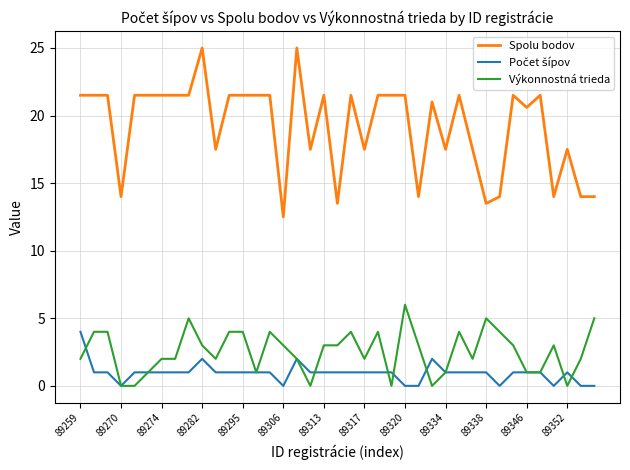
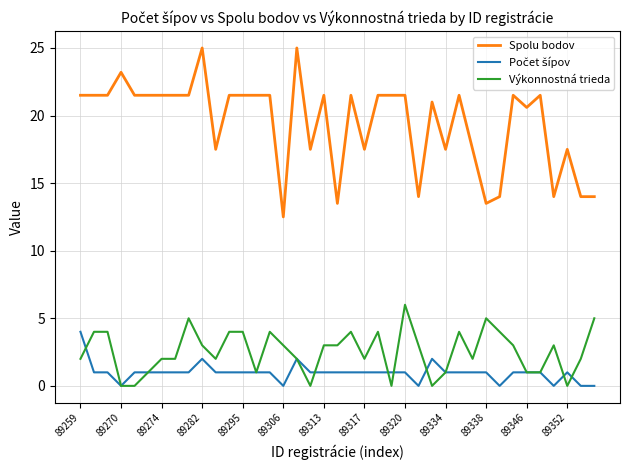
  {
    "Spolu bodov": {
      "89259": 21.5,
-     "89270": 14.0,
+     "89270": 23.2,
      "89274": 21.5,
      "89282": 25.0,
      "89295": 21.5,
      "89306": 12.5,
      "89313": 21.5,
      "89317": 17.5,
      "89320": 21.5,
      "89334": 17.5,
      "89338": 13.5,
      "89346": 20.6,
      "89352": 17.5
    },
    "Počet šípov": {
      "89259": 4,
      "89274": 1,
      "89282": 2,
      "89295": 1,
      "89306": 0,
      "89313": 1,
      "89317": 1,
-     "89320": 0,
+     "89320": 1,
      "89338": 1,
      "89352": 1
    },
    "Výkonnostná trieda": {
      "89259": 2.0,
      "89274": 2.0,
      "89282": 3.0,
      "89295": 4.0,
      "89306": 3.0,
      "89313": 3.0,
      "89317": 2.0,
      "89320": 6.0,
      "89338": 5.0,
      "89352": 0.0
    }
  }
